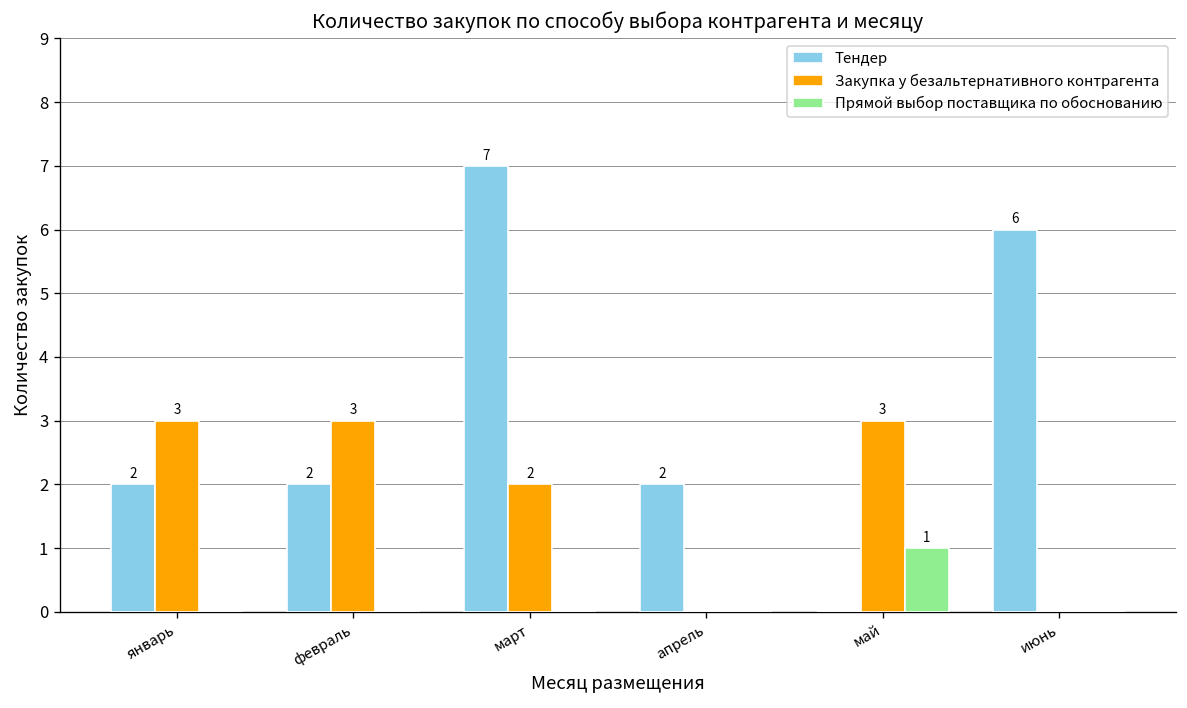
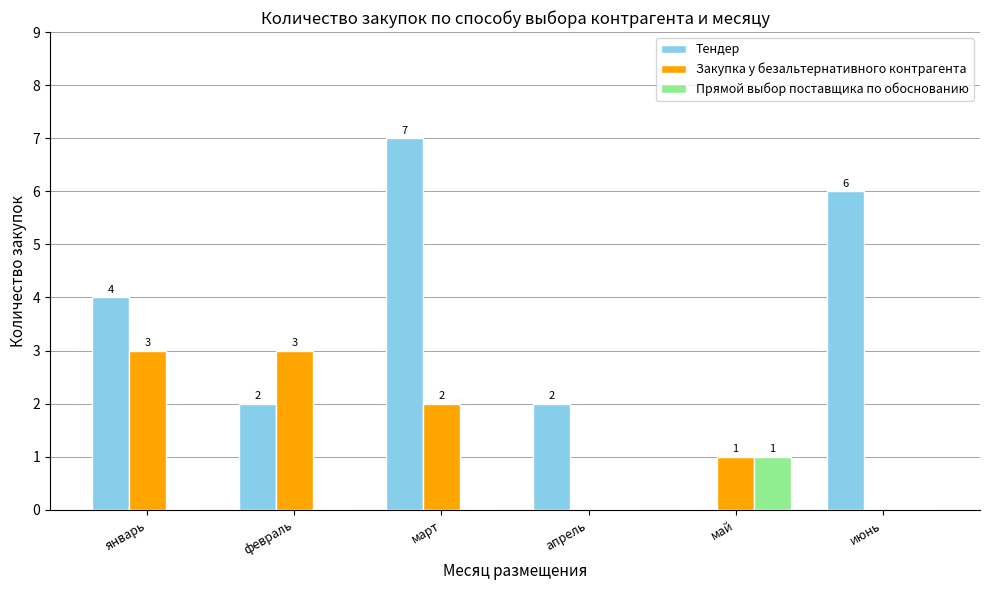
  {
    "Тендер": {
-     "январь": 2,
+     "январь": 4,
      "февраль": 2,
      "март": 7,
      "апрель": 2,
      "июнь": 6
    },
    "Закупка у безальтернативного контрагента": {
      "январь": 3,
      "февраль": 3,
      "март": 2,
-     "май": 3
+     "май": 1
    },
    "Прямой выбор поставщика по обоснованию": {
      "май": 1
    }
  }
